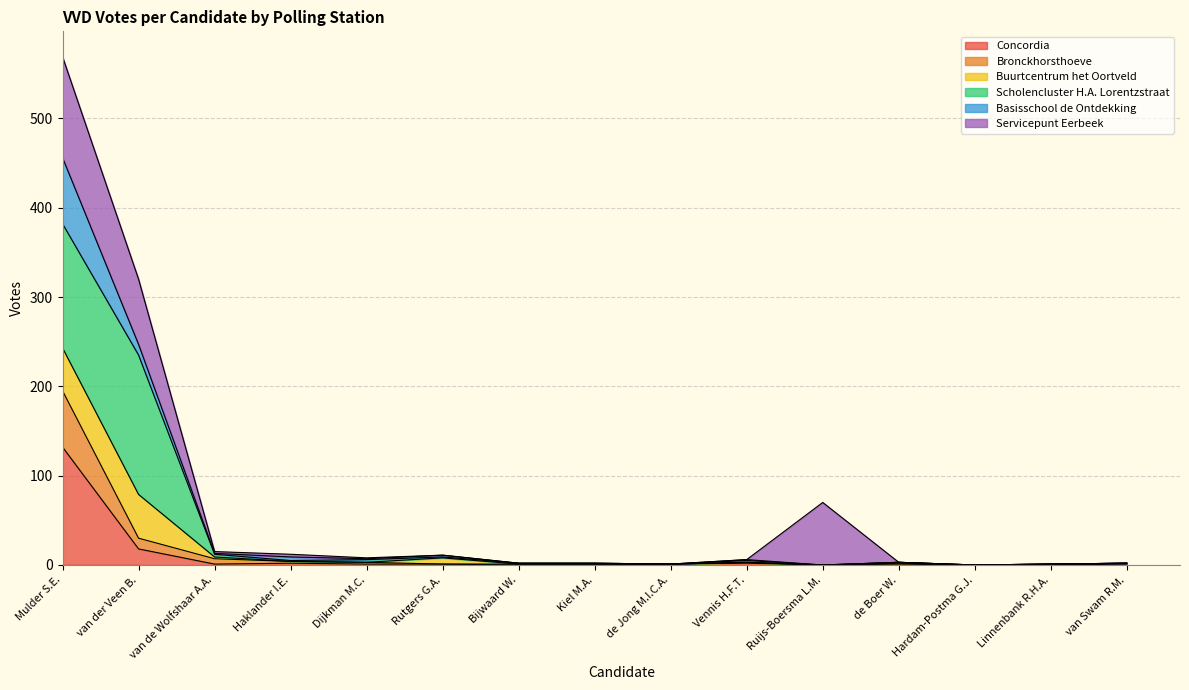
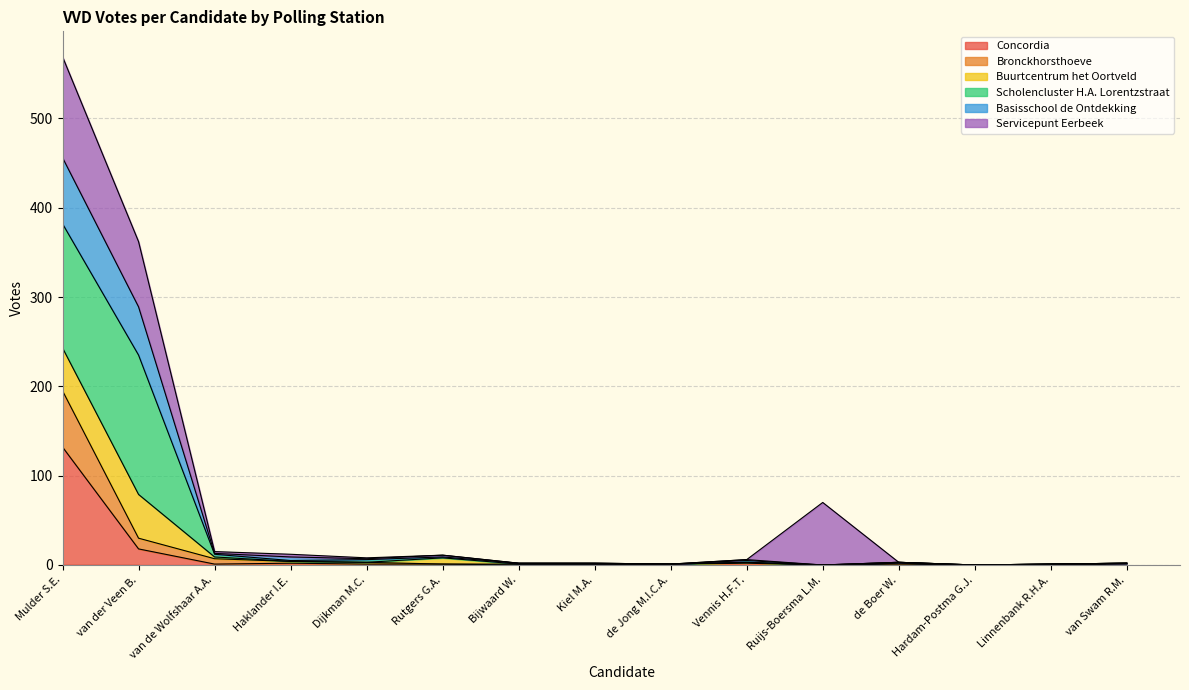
  {
    "Buurtcentrum het Oortveld": {
      "Mulder S.E.": 50,
      "van der Veen B.": 50
    },
    "Scholencluster H.A. Lorentzstraat": {
      "Mulder S.E.": 140,
      "van der Veen B.": 160
    },
    "Basisschool de Ontdekking": {
      "Mulder S.E.": 70,
-     "van der Veen B.": 10,
+     "van der Veen B.": 50,
      "Haklander I.E.": 0
    },
    "Servicepunt Eerbeek": {
      "Mulder S.E.": 110,
      "van der Veen B.": 70,
      "Haklander I.E.": 0,
      "Ruijs-Boersma L.M.": 70
    }
  }
